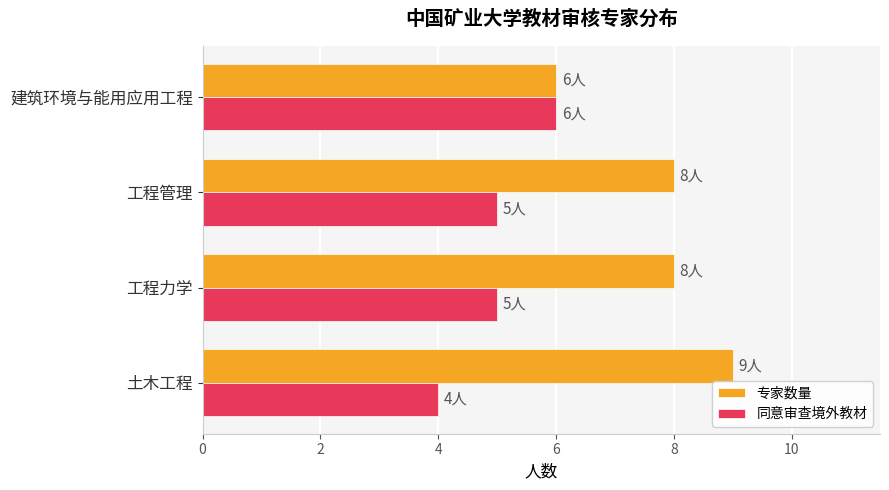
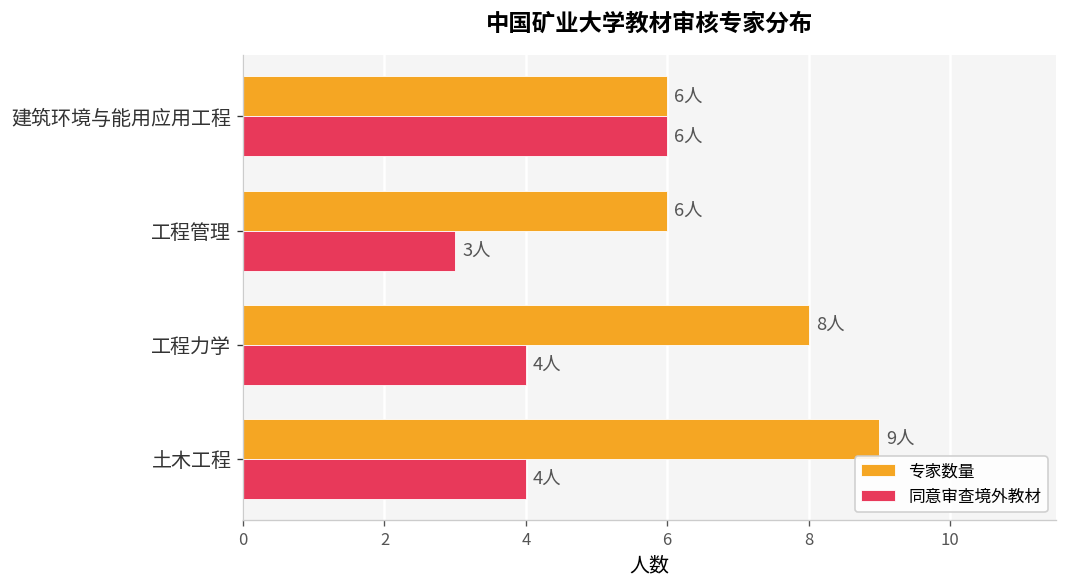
  {
    "专家数量": {
      "建筑环境与能用应用工程": "6人",
-     "工程管理": "8人",
+     "工程管理": "6人",
      "工程力学": "8人",
      "土木工程": "9人"
    },
    "同意审查境外教材": {
      "建筑环境与能用应用工程": "6人",
-     "工程管理": "5人",
-     "工程力学": "5人",
+     "工程管理": "3人",
+     "工程力学": "4人",
      "土木工程": "4人"
    }
  }
